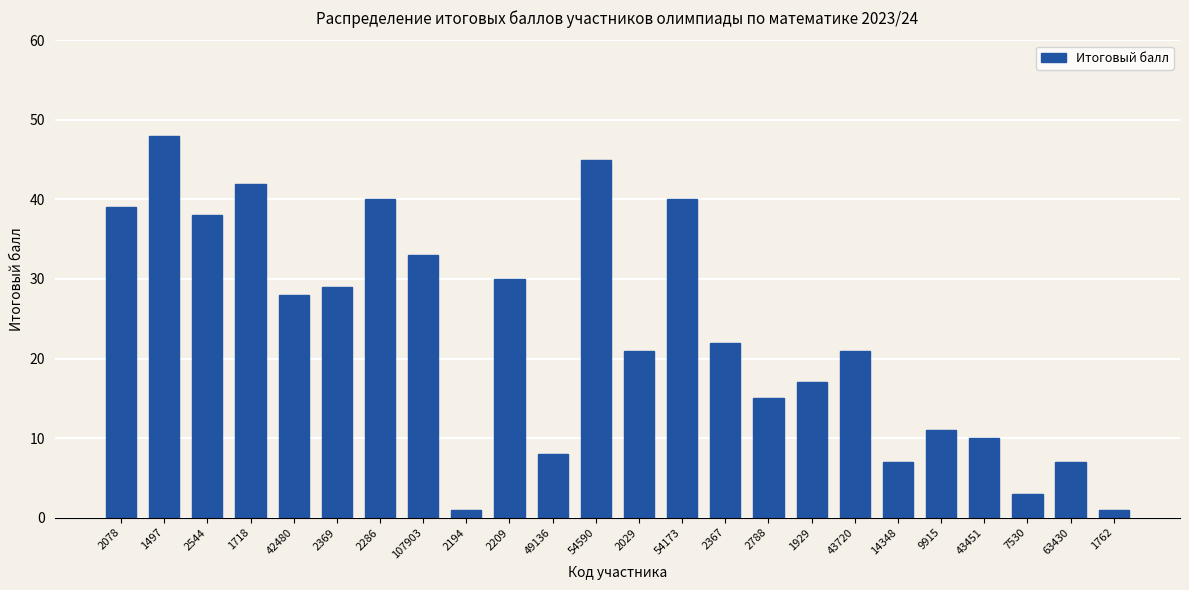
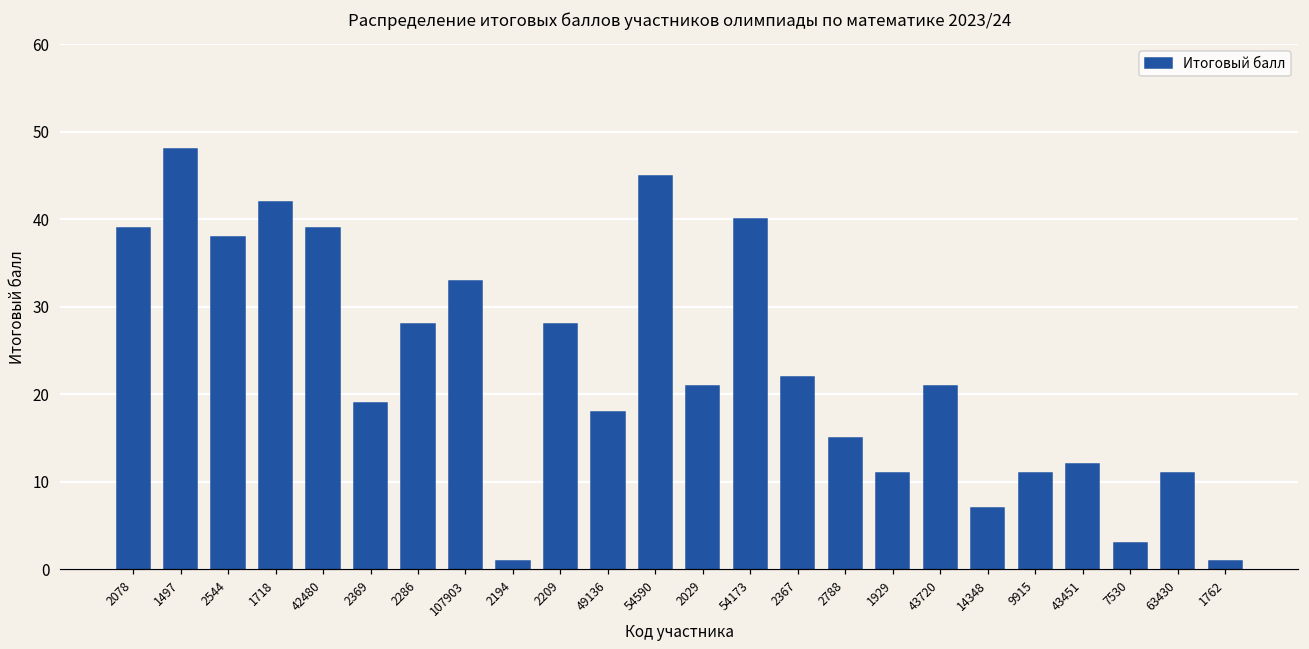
  {
    "2078": 39,
    "1497": 48,
    "2544": 38,
    "1718": 42,
-   "42480": 28,
-   "2369": 29,
-   "2286": 40,
+   "42480": 39,
+   "2369": 19,
+   "2286": 28,
    "107903": 33,
    "2194": 1,
-   "2209": 30,
-   "49136": 8,
+   "2209": 28,
+   "49136": 18,
    "54590": 45,
    "2029": 21,
    "54173": 40,
    "2367": 22,
    "2788": 15,
-   "1929": 17,
+   "1929": 11,
    "43720": 21,
    "14348": 7,
    "9915": 11,
-   "43451": 10,
+   "43451": 12,
    "7530": 3,
-   "63430": 7,
+   "63430": 11,
    "1762": 1
  }
